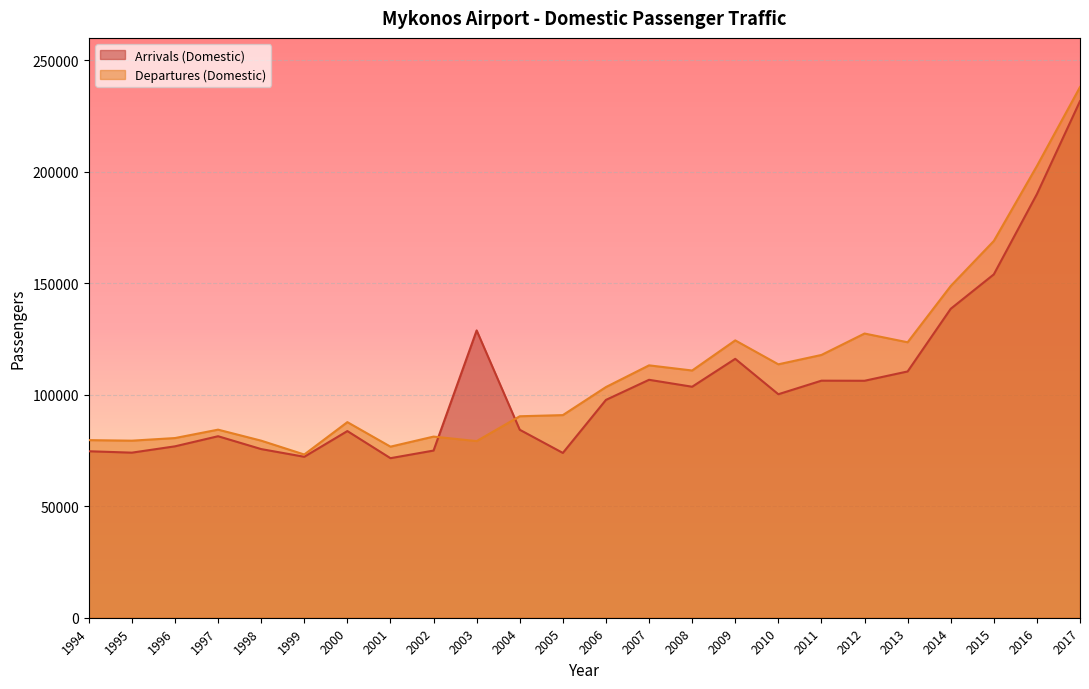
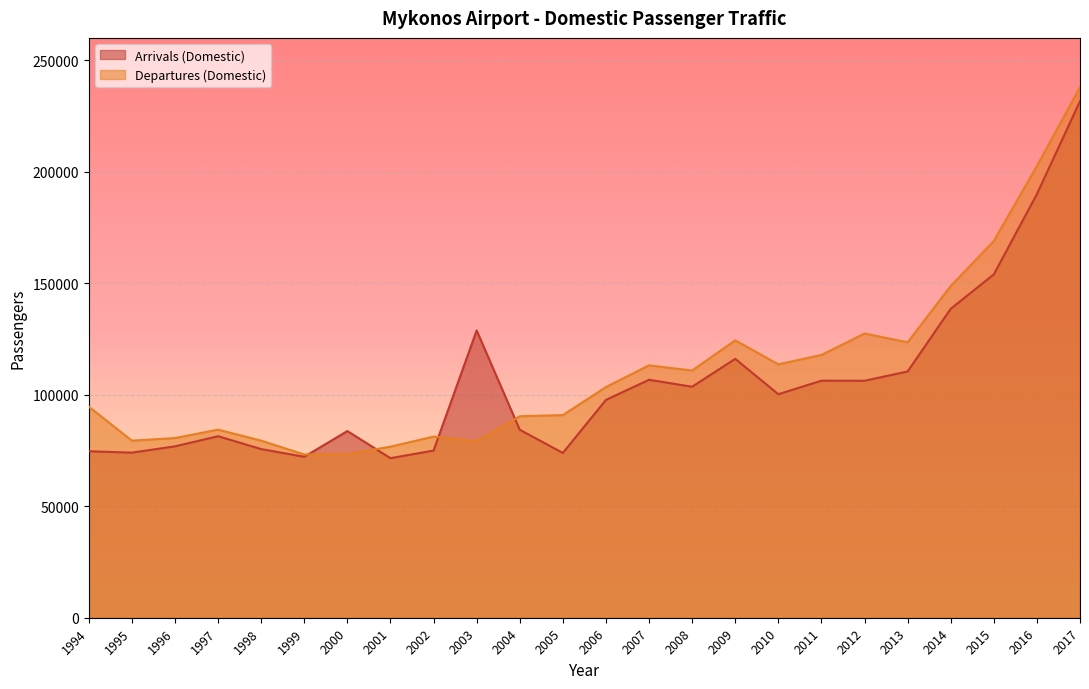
  {
    "Arrivals (Domestic)": {
      "1994": 75000,
      "1995": 74000,
      "1996": 77000,
      "1997": 81000,
      "1998": 76000,
      "2000": 84000,
      "2001": 72000,
      "2002": 75000,
      "2003": 129000,
      "2004": 84000,
      "2005": 74000,
      "2006": 98000,
      "2007": 107000,
      "2008": 104000,
      "2009": 116000,
      "2010": 100000,
      "2011": 106000,
      "2012": 106000,
      "2013": 110000,
      "2014": 139000,
      "2015": 154000,
      "2016": 190000,
      "2017": 232000
    },
    "Departures (Domestic)": {
-     "1994": 80000,
+     "1994": 95000,
      "1995": 79000,
      "1996": 81000,
      "1997": 84000,
      "1998": 79000,
-     "2000": 88000,
+     "2000": 73000,
      "2001": 77000,
      "2002": 81000,
      "2003": 79000,
      "2004": 90000,
      "2005": 91000,
      "2006": 103000,
      "2007": 113000,
      "2008": 111000,
      "2009": 124000,
      "2010": 114000,
      "2011": 118000,
      "2012": 127000,
      "2013": 124000,
      "2014": 149000,
      "2015": 169000,
      "2016": 203000,
      "2017": 238000
    }
  }
